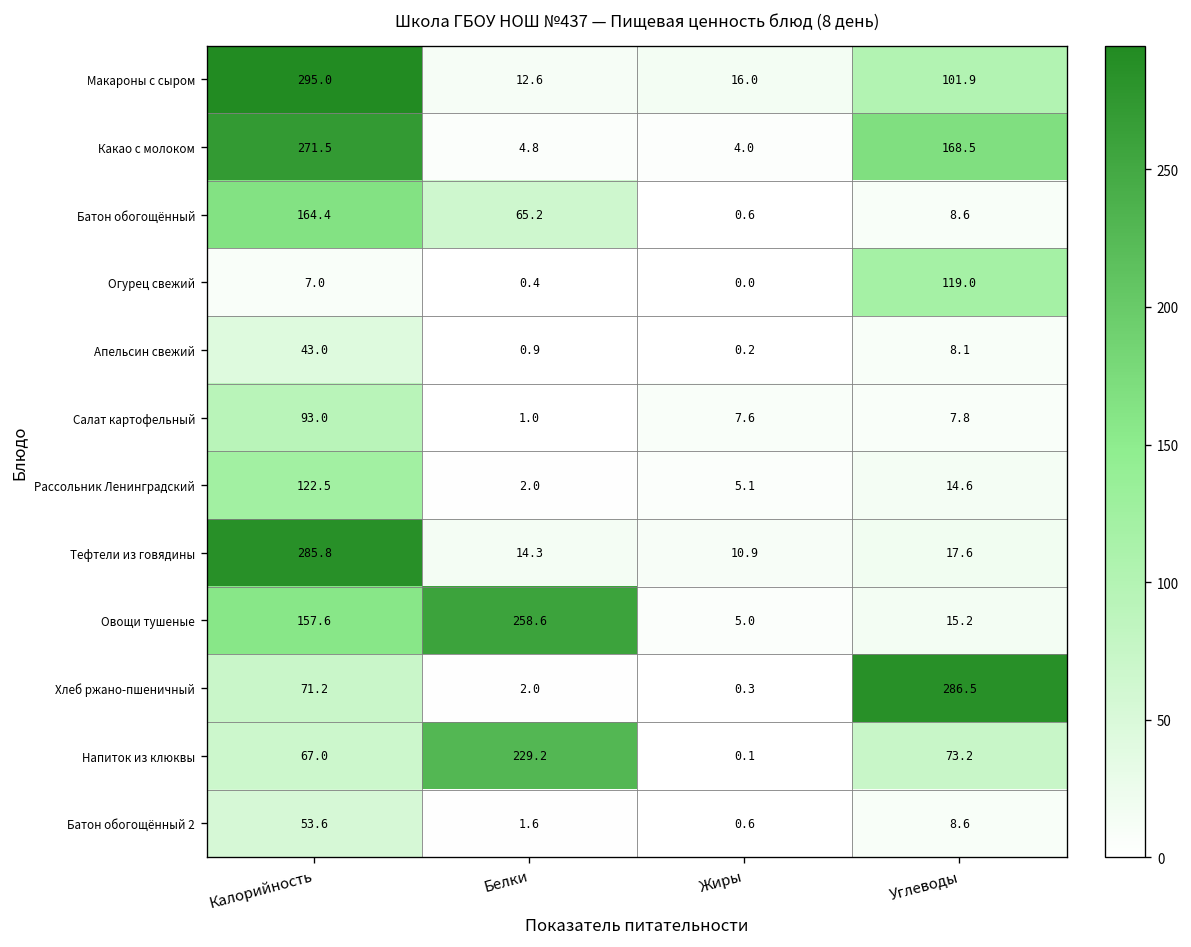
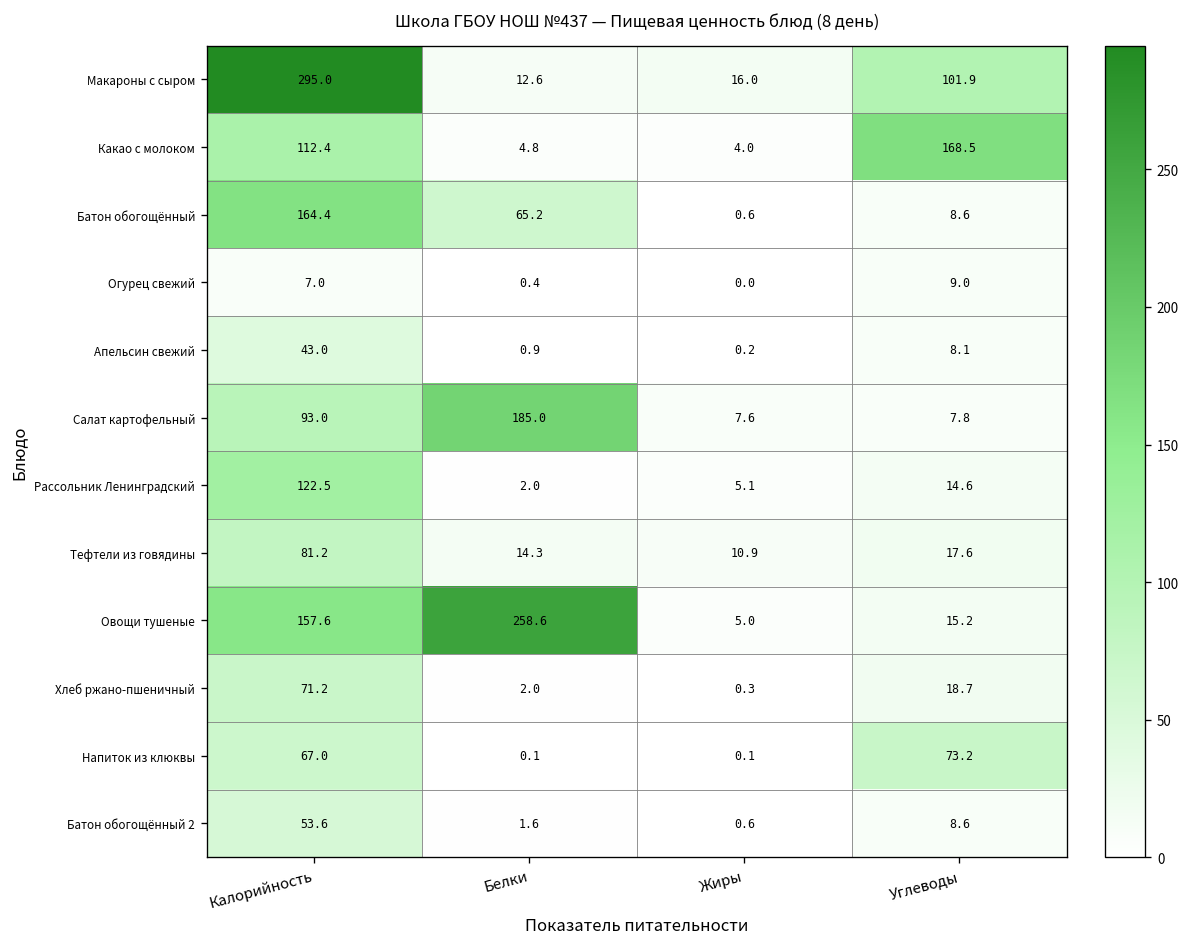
  {
    "Макароны с сыром": {
      "Калорийность": 295.0,
      "Белки": 12.6,
      "Жиры": 16.0,
      "Углеводы": 101.9
    },
    "Какао с молоком": {
-     "Калорийность": 271.5,
+     "Калорийность": 112.4,
      "Белки": 4.8,
      "Жиры": 4.0,
      "Углеводы": 168.5
    },
    "Батон обогощённый": {
      "Калорийность": 164.4,
      "Белки": 65.2,
      "Жиры": 0.6,
      "Углеводы": 8.6
    },
    "Огурец свежий": {
      "Калорийность": 7.0,
      "Белки": 0.4,
      "Жиры": 0.0,
-     "Углеводы": 119.0
+     "Углеводы": 9.0
    },
    "Апельсин свежий": {
      "Калорийность": 43.0,
      "Белки": 0.9,
      "Жиры": 0.2,
      "Углеводы": 8.1
    },
    "Салат картофельный": {
      "Калорийность": 93.0,
-     "Белки": 1.0,
+     "Белки": 185.0,
      "Жиры": 7.6,
      "Углеводы": 7.8
    },
    "Рассольник Ленинградский": {
      "Калорийность": 122.5,
      "Белки": 2.0,
      "Жиры": 5.1,
      "Углеводы": 14.6
    },
    "Тефтели из говядины": {
-     "Калорийность": 285.8,
+     "Калорийность": 81.2,
      "Белки": 14.3,
      "Жиры": 10.9,
      "Углеводы": 17.6
    },
    "Овощи тушеные": {
      "Калорийность": 157.6,
      "Белки": 258.6,
      "Жиры": 5.0,
      "Углеводы": 15.2
    },
    "Хлеб ржано-пшеничный": {
      "Калорийность": 71.2,
      "Белки": 2.0,
      "Жиры": 0.3,
-     "Углеводы": 286.5
+     "Углеводы": 18.7
    },
    "Напиток из клюквы": {
      "Калорийность": 67.0,
-     "Белки": 229.2,
+     "Белки": 0.1,
      "Жиры": 0.1,
      "Углеводы": 73.2
    },
    "Батон обогощённый 2": {
      "Калорийность": 53.6,
      "Белки": 1.6,
      "Жиры": 0.6,
      "Углеводы": 8.6
    }
  }
